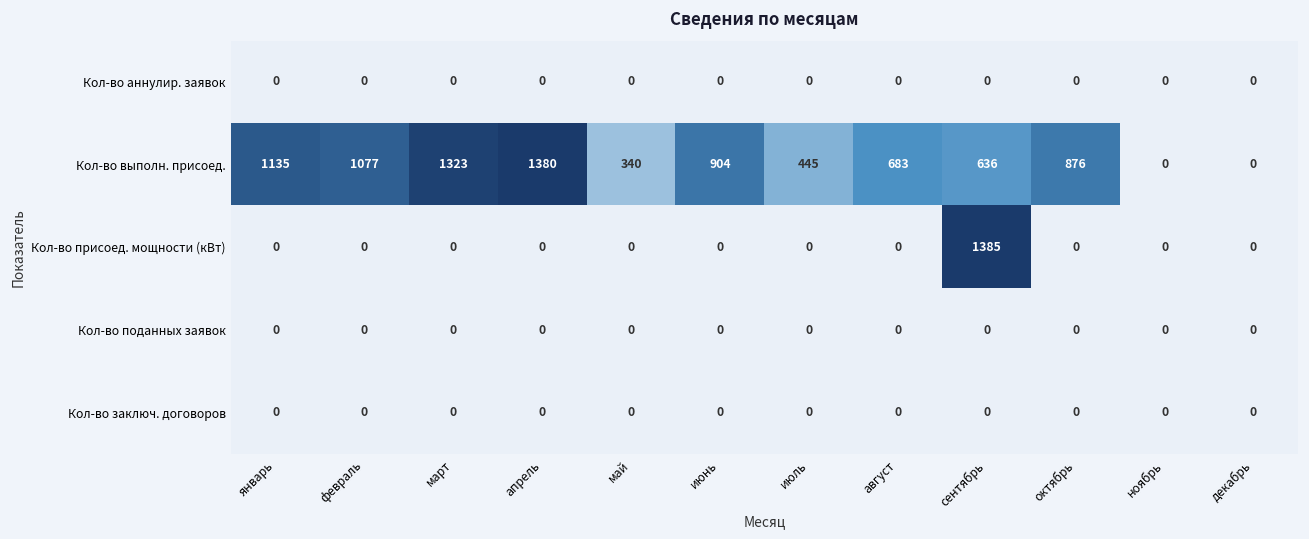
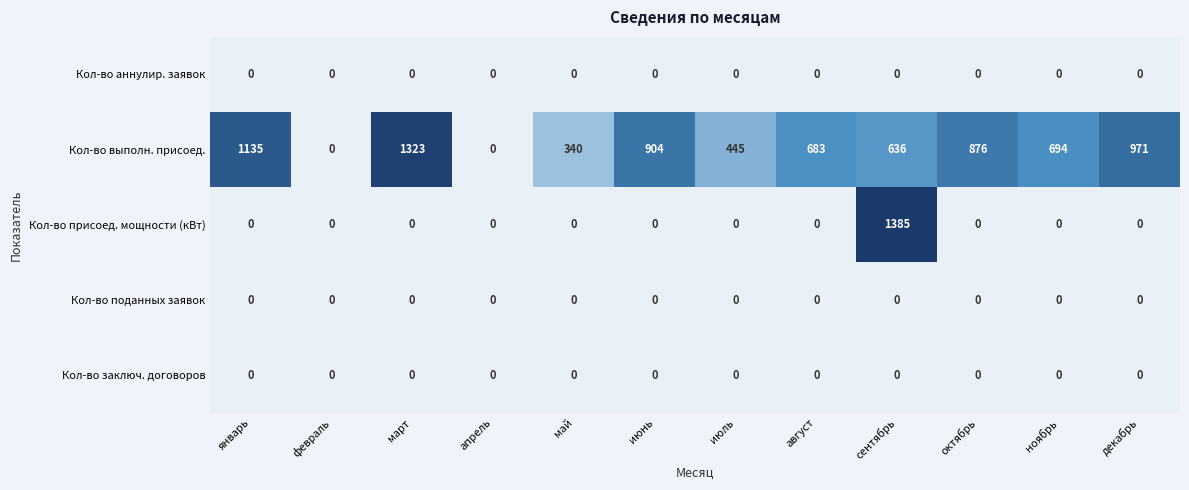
  {
    "Кол-во аннулир. заявок": {
      "январь": 0,
      "февраль": 0,
      "март": 0,
      "апрель": 0,
      "май": 0,
      "июнь": 0,
      "июль": 0,
      "август": 0,
      "сентябрь": 0,
      "октябрь": 0,
      "ноябрь": 0,
      "декабрь": 0
    },
    "Кол-во выполн. присоед.": {
      "январь": 1135,
-     "февраль": 1077,
+     "февраль": 0,
      "март": 1323,
-     "апрель": 1380,
+     "апрель": 0,
      "май": 340,
      "июнь": 904,
      "июль": 445,
      "август": 683,
      "сентябрь": 636,
      "октябрь": 876,
-     "ноябрь": 0,
-     "декабрь": 0
+     "ноябрь": 694,
+     "декабрь": 971
    },
    "Кол-во присоед. мощности (кВт)": {
      "январь": 0,
      "февраль": 0,
      "март": 0,
      "апрель": 0,
      "май": 0,
      "июнь": 0,
      "июль": 0,
      "август": 0,
      "сентябрь": 1385,
      "октябрь": 0,
      "ноябрь": 0,
      "декабрь": 0
    },
    "Кол-во поданных заявок": {
      "январь": 0,
      "февраль": 0,
      "март": 0,
      "апрель": 0,
      "май": 0,
      "июнь": 0,
      "июль": 0,
      "август": 0,
      "сентябрь": 0,
      "октябрь": 0,
      "ноябрь": 0,
      "декабрь": 0
    },
    "Кол-во заключ. договоров": {
      "январь": 0,
      "февраль": 0,
      "март": 0,
      "апрель": 0,
      "май": 0,
      "июнь": 0,
      "июль": 0,
      "август": 0,
      "сентябрь": 0,
      "октябрь": 0,
      "ноябрь": 0,
      "декабрь": 0
    }
  }
